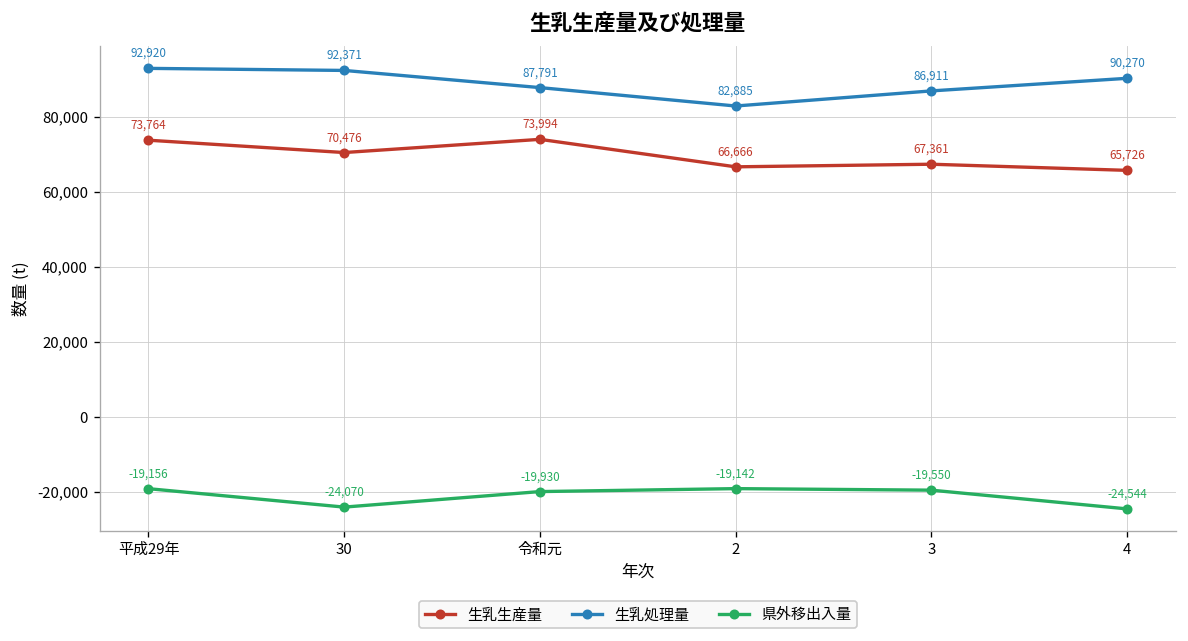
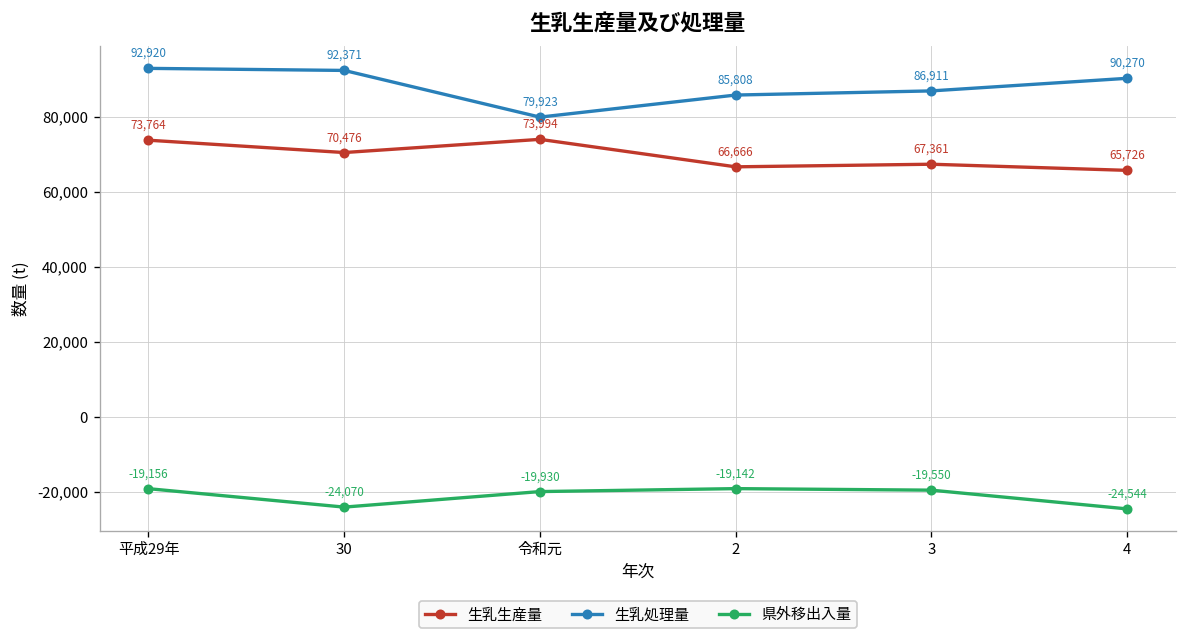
  {
    "生乳生産量": {
      "平成29年": "73,764",
      "30": "70,476",
      "令和元": "73,994",
      "2": "66,666",
      "3": "67,361",
      "4": "65,726"
    },
    "生乳処理量": {
      "平成29年": "92,920",
      "30": "92,371",
-     "令和元": "87,791",
-     "2": "82,885",
+     "令和元": "79,923",
+     "2": "85,808",
      "3": "86,911",
      "4": "90,270"
    },
    "県外移出入量": {
      "平成29年": "-19,156",
      "30": "-24,070",
      "令和元": "-19,930",
      "2": "-19,142",
      "3": "-19,550",
      "4": "-24,544"
    }
  }
